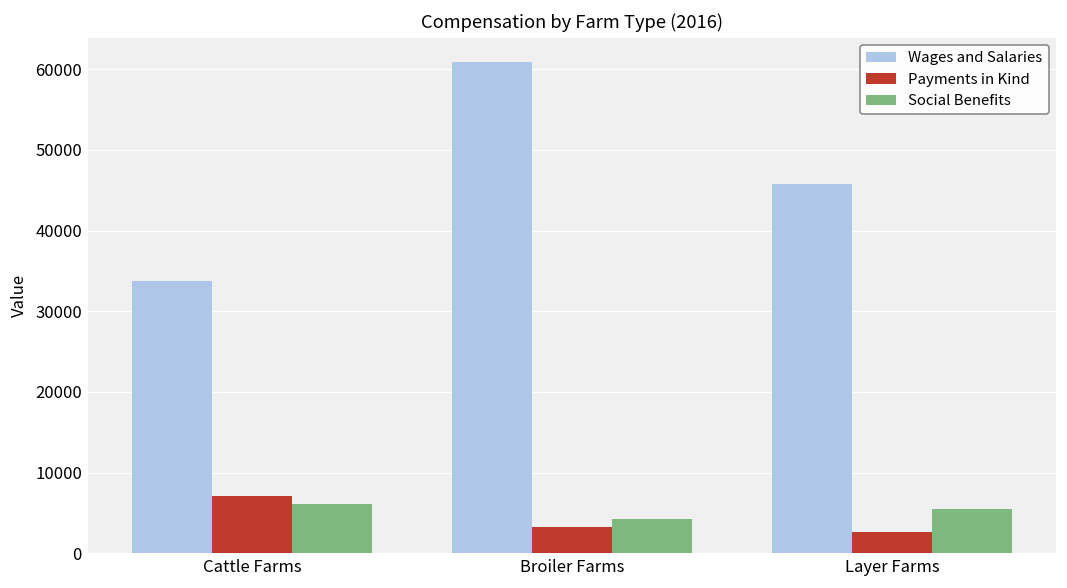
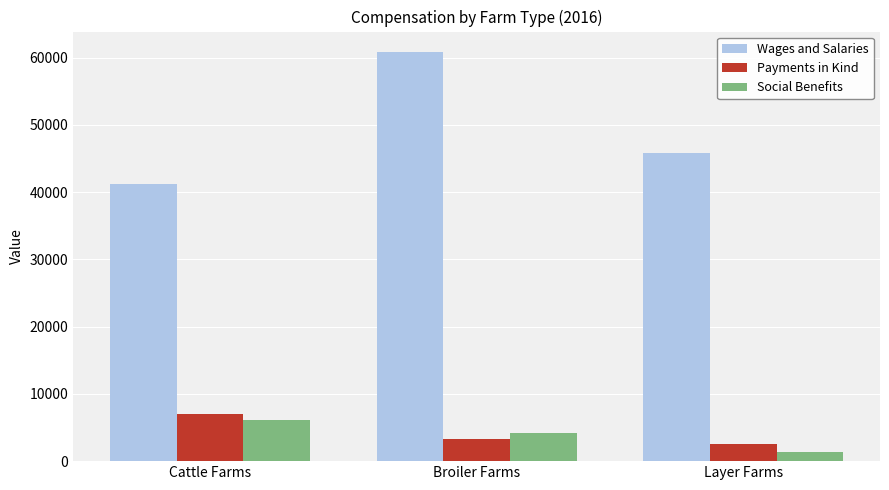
  {
    "Wages and Salaries": {
-     "Cattle Farms": 34000,
+     "Cattle Farms": 41000,
      "Broiler Farms": 61000,
      "Layer Farms": 46000
    },
    "Payments in Kind": {
      "Cattle Farms": 7000,
      "Broiler Farms": 3000,
      "Layer Farms": 3000
    },
    "Social Benefits": {
      "Cattle Farms": 6000,
      "Broiler Farms": 4000,
-     "Layer Farms": 5000
+     "Layer Farms": 1000
    }
  }
